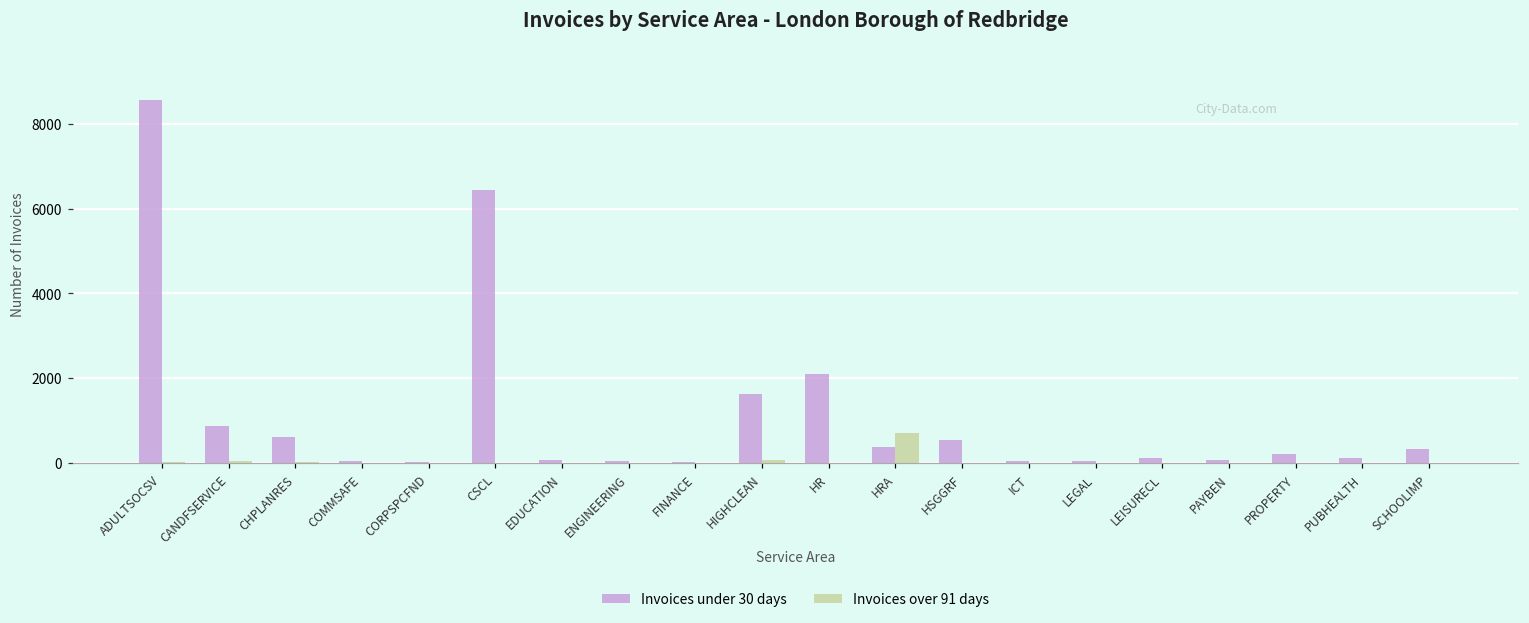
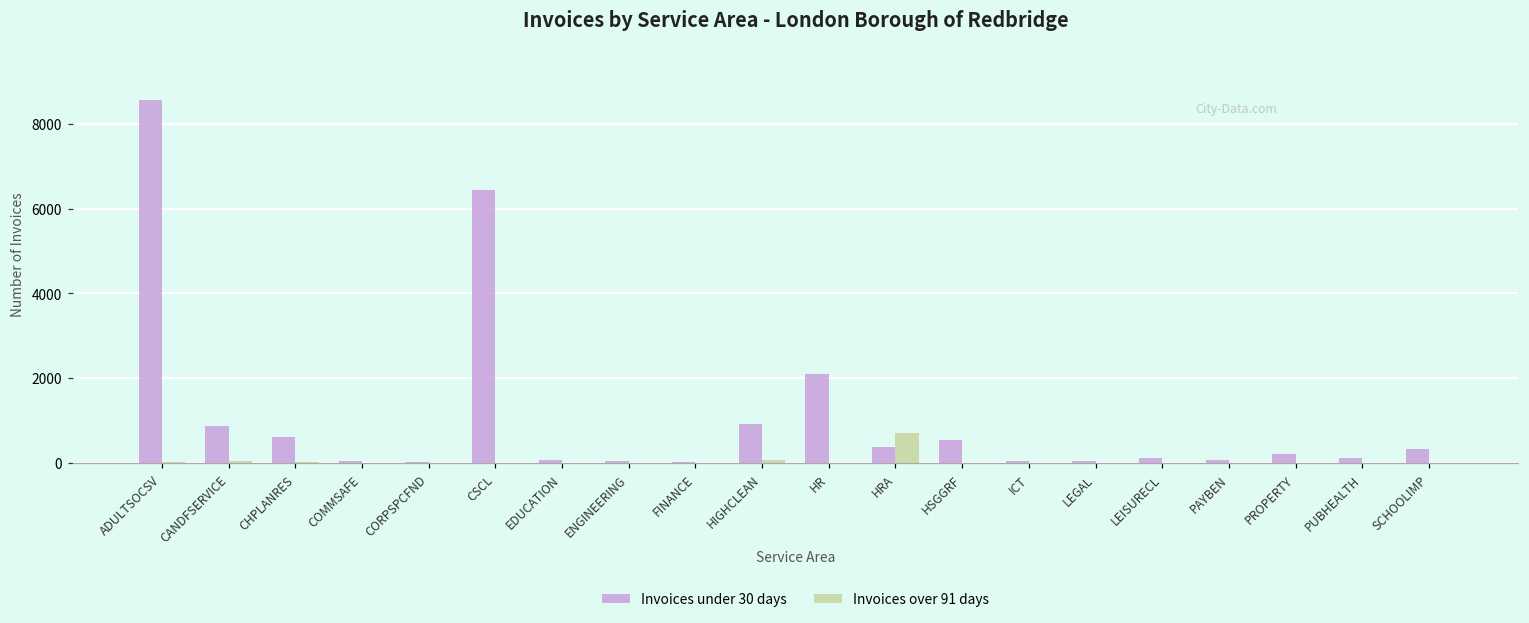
  {
    "Invoices under 30 days": {
      "ADULTSOCSV": 8600,
      "CANDFSERVICE": 900,
      "CHPLANRES": 600,
      "CSCL": 6400,
      "EDUCATION": 100,
-     "HIGHCLEAN": 1600,
+     "HIGHCLEAN": 900,
      "HR": 2100,
      "HRA": 400,
      "HSGGRF": 500,
      "LEISURECL": 100,
      "PROPERTY": 200,
      "PUBHEALTH": 100,
      "SCHOOLIMP": 300
    },
    "Invoices over 91 days": {
      "CSCL": 0,
      "EDUCATION": 0,
      "FINANCE": 0,
      "HIGHCLEAN": 100,
      "HR": 0,
      "HRA": 700,
      "ICT": 0,
      "LEGAL": 0,
      "LEISURECL": 0
    }
  }
